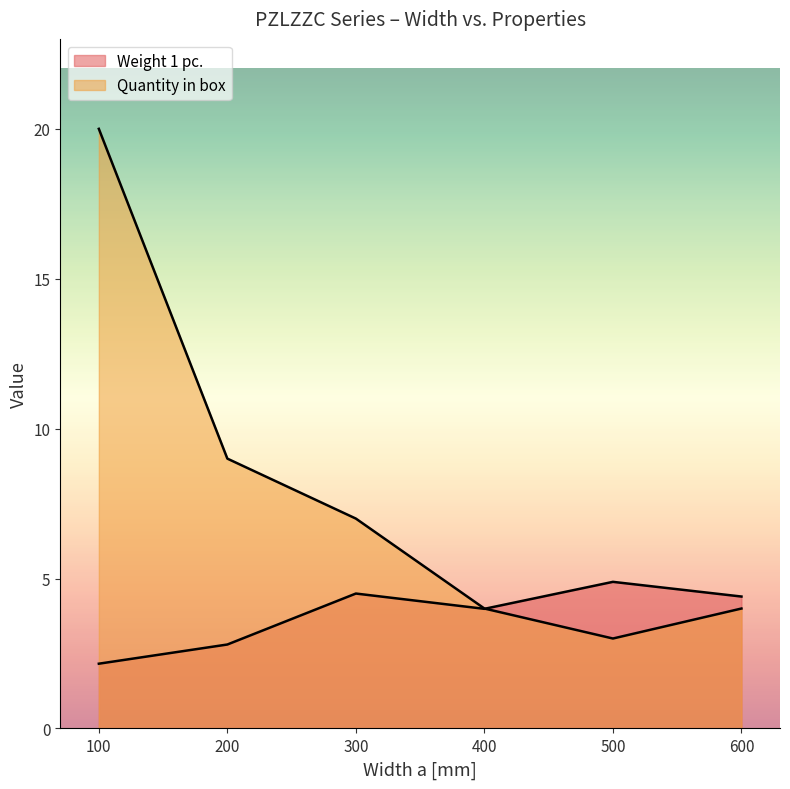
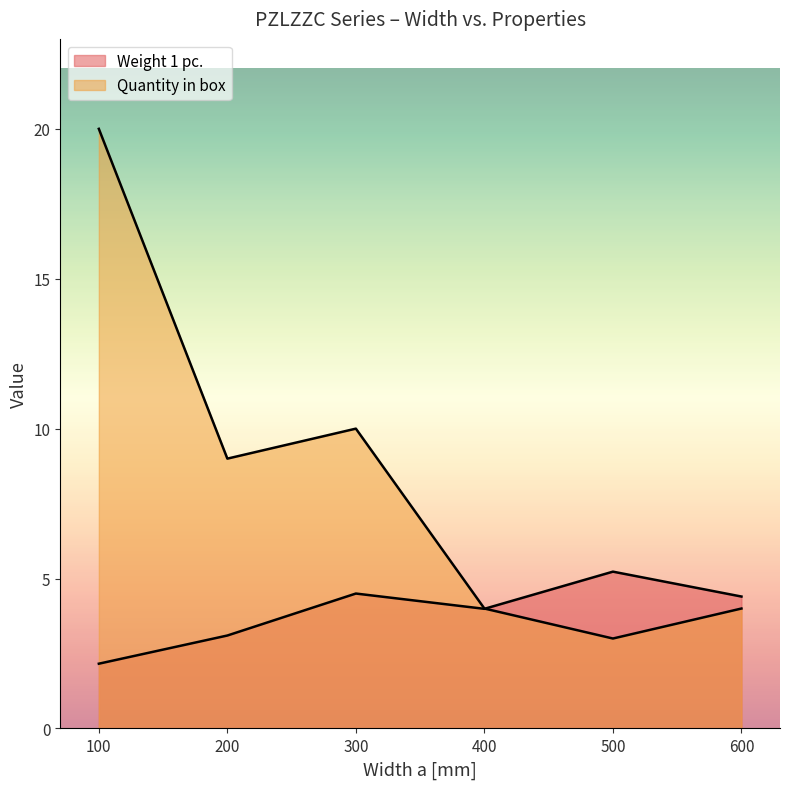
  {
    "Weight 1 pc.": {
      "100": 2.2,
-     "200": 2.8,
+     "200": 3.1,
      "300": 4.5,
-     "500": 4.9,
+     "500": 5.2,
      "600": 4.4
    },
    "Quantity in box": {
      "100": 20,
      "200": 9,
-     "300": 7,
+     "300": 10,
      "500": 3,
      "600": 4
    }
  }
